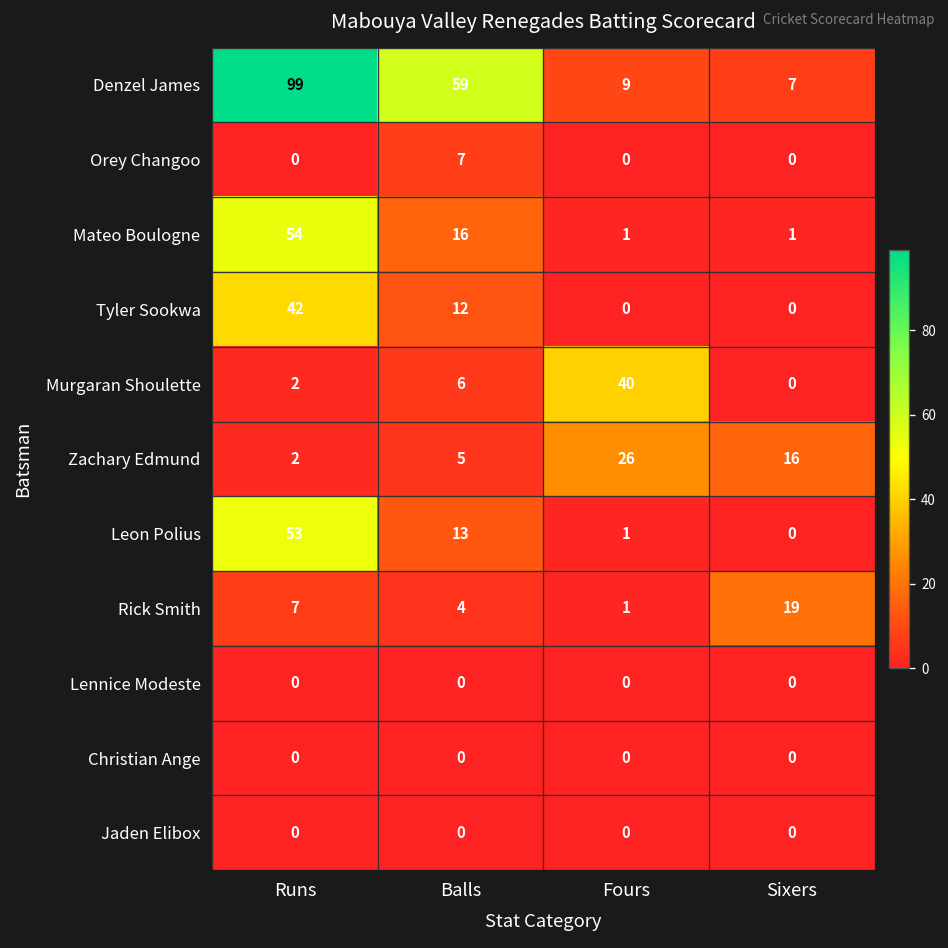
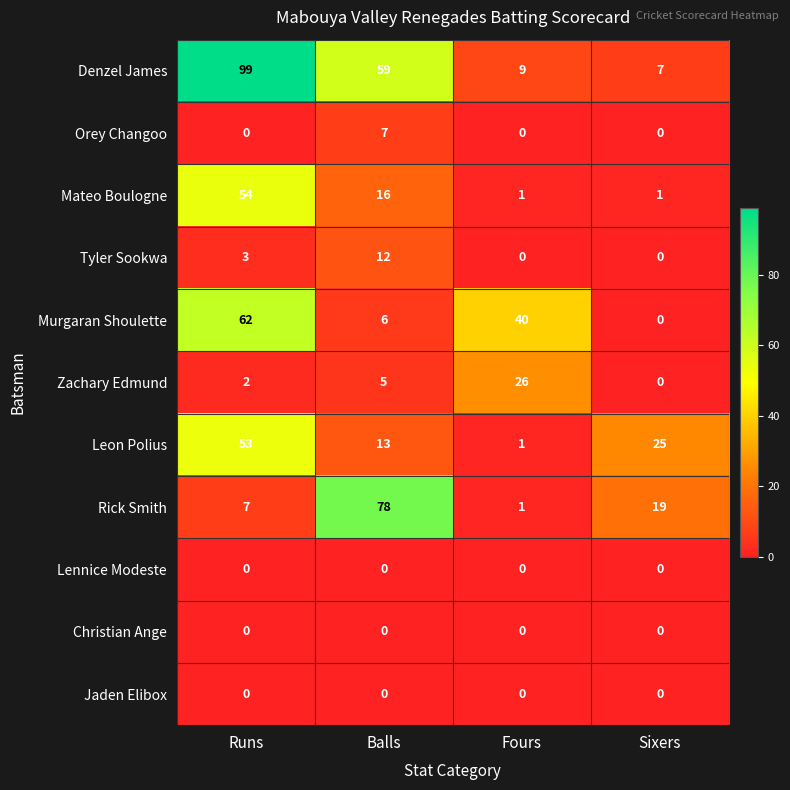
  {
    "Denzel James": {
      "Runs": 99,
      "Balls": 59,
      "Fours": 9,
      "Sixers": 7
    },
    "Orey Changoo": {
      "Runs": 0,
      "Balls": 7,
      "Fours": 0,
      "Sixers": 0
    },
    "Mateo Boulogne": {
      "Runs": 54,
      "Balls": 16,
      "Fours": 1,
      "Sixers": 1
    },
    "Tyler Sookwa": {
-     "Runs": 42,
+     "Runs": 3,
      "Balls": 12,
      "Fours": 0,
      "Sixers": 0
    },
    "Murgaran Shoulette": {
-     "Runs": 2,
+     "Runs": 62,
      "Balls": 6,
      "Fours": 40,
      "Sixers": 0
    },
    "Zachary Edmund": {
      "Runs": 2,
      "Balls": 5,
      "Fours": 26,
-     "Sixers": 16
+     "Sixers": 0
    },
    "Leon Polius": {
      "Runs": 53,
      "Balls": 13,
      "Fours": 1,
-     "Sixers": 0
+     "Sixers": 25
    },
    "Rick Smith": {
      "Runs": 7,
-     "Balls": 4,
+     "Balls": 78,
      "Fours": 1,
      "Sixers": 19
    },
    "Lennice Modeste": {
      "Runs": 0,
      "Balls": 0,
      "Fours": 0,
      "Sixers": 0
    },
    "Christian Ange": {
      "Runs": 0,
      "Balls": 0,
      "Fours": 0,
      "Sixers": 0
    },
    "Jaden Elibox": {
      "Runs": 0,
      "Balls": 0,
      "Fours": 0,
      "Sixers": 0
    }
  }
